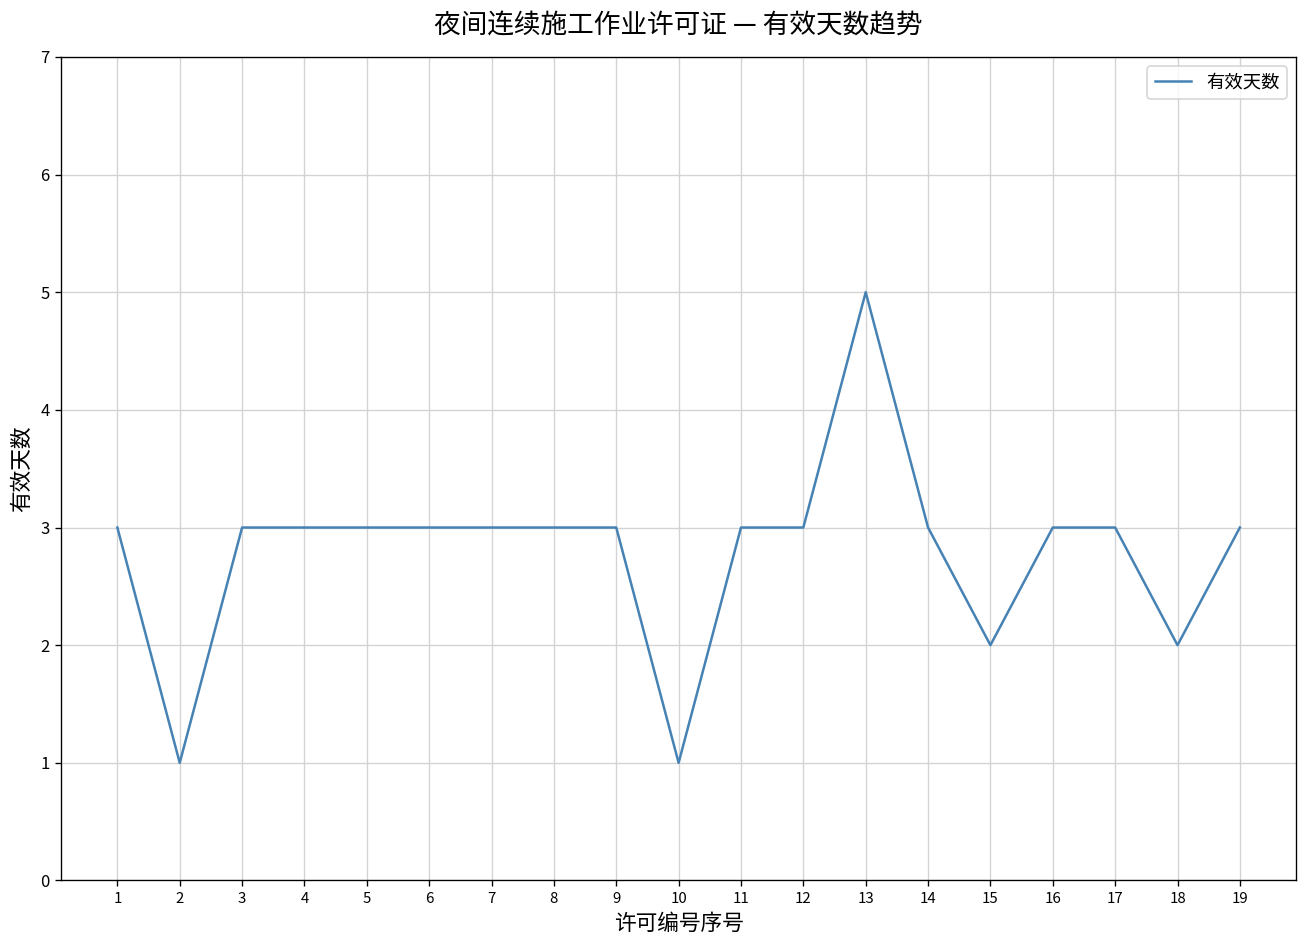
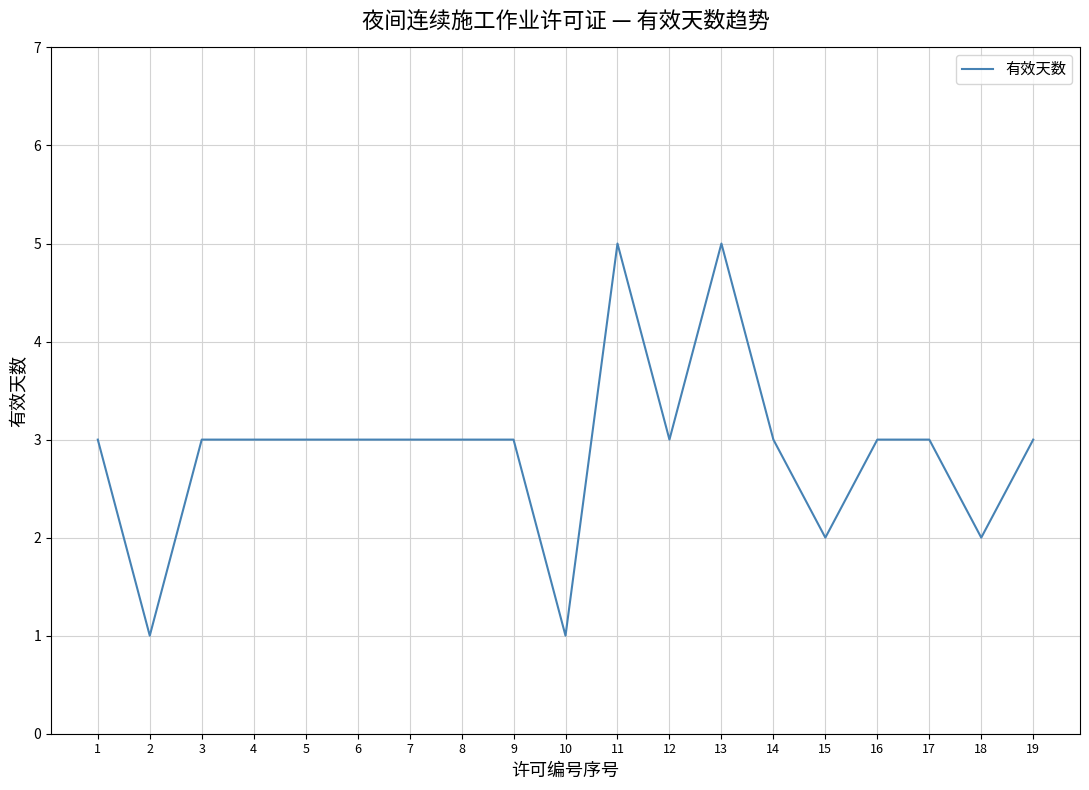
  {
    "1": 3,
    "2": 1,
    "3": 3,
    "4": 3,
    "5": 3,
    "6": 3,
    "7": 3,
    "8": 3,
    "9": 3,
    "10": 1,
-   "11": 3,
+   "11": 5,
    "12": 3,
    "13": 5,
    "14": 3,
    "15": 2,
    "16": 3,
    "17": 3,
    "18": 2,
    "19": 3
  }
